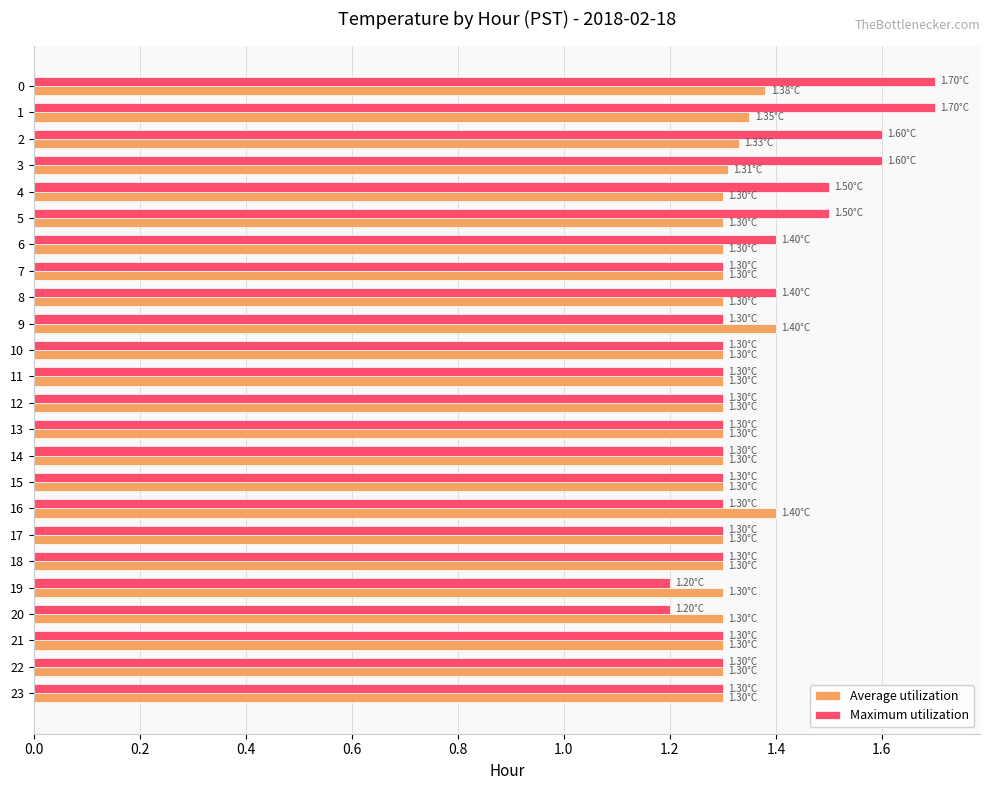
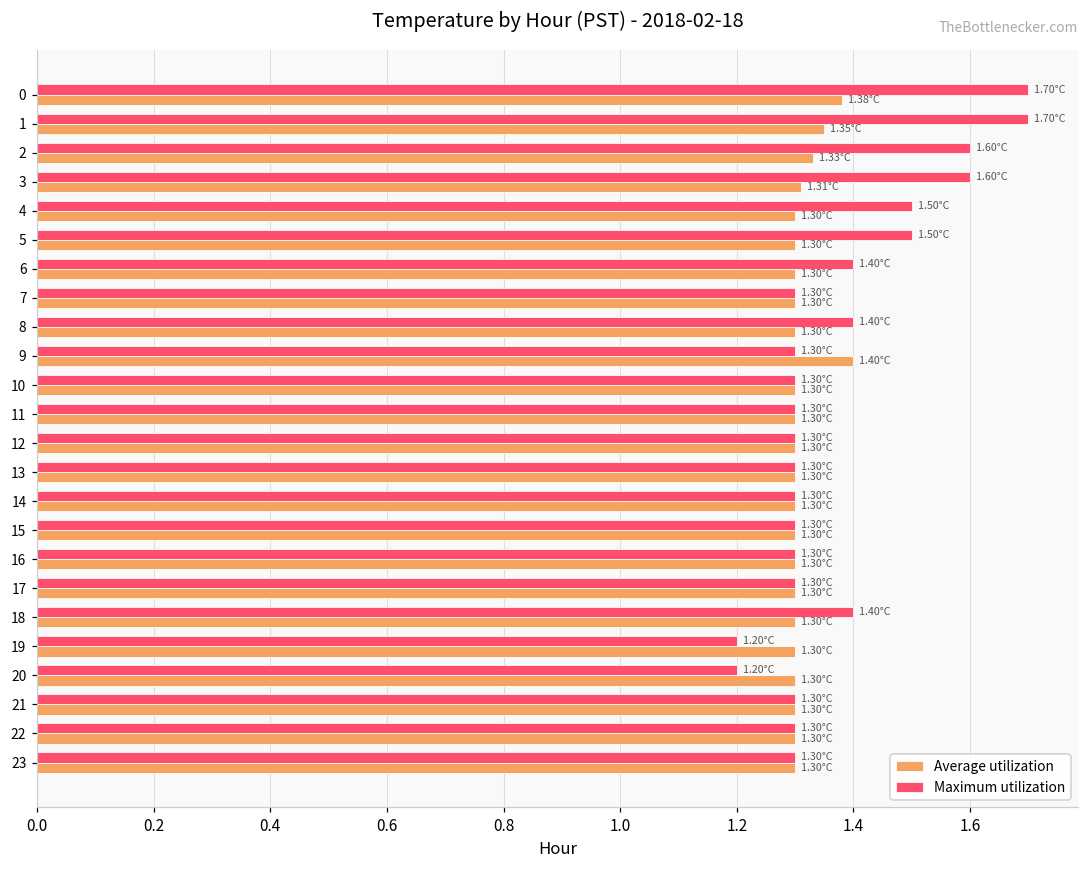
  {
    "Average utilization": {
      "0": "1.38°C",
      "1": "1.35°C",
      "2": "1.33°C",
      "3": "1.31°C",
      "4": "1.30°C",
      "5": "1.30°C",
      "6": "1.30°C",
      "7": "1.30°C",
      "8": "1.30°C",
      "9": "1.40°C",
      "10": "1.30°C",
      "11": "1.30°C",
      "12": "1.30°C",
      "13": "1.30°C",
      "14": "1.30°C",
      "15": "1.30°C",
-     "16": "1.40°C",
+     "16": "1.30°C",
      "17": "1.30°C",
      "18": "1.30°C",
      "19": "1.30°C",
      "20": "1.30°C",
      "21": "1.30°C",
      "22": "1.30°C",
      "23": "1.30°C"
    },
    "Maximum utilization": {
      "0": "1.70°C",
      "1": "1.70°C",
      "2": "1.60°C",
      "3": "1.60°C",
      "4": "1.50°C",
      "5": "1.50°C",
      "6": "1.40°C",
      "7": "1.30°C",
      "8": "1.40°C",
      "9": "1.30°C",
      "10": "1.30°C",
      "11": "1.30°C",
      "12": "1.30°C",
      "13": "1.30°C",
      "14": "1.30°C",
      "15": "1.30°C",
      "16": "1.30°C",
      "17": "1.30°C",
-     "18": "1.30°C",
+     "18": "1.40°C",
      "19": "1.20°C",
      "20": "1.20°C",
      "21": "1.30°C",
      "22": "1.30°C",
      "23": "1.30°C"
    }
  }
